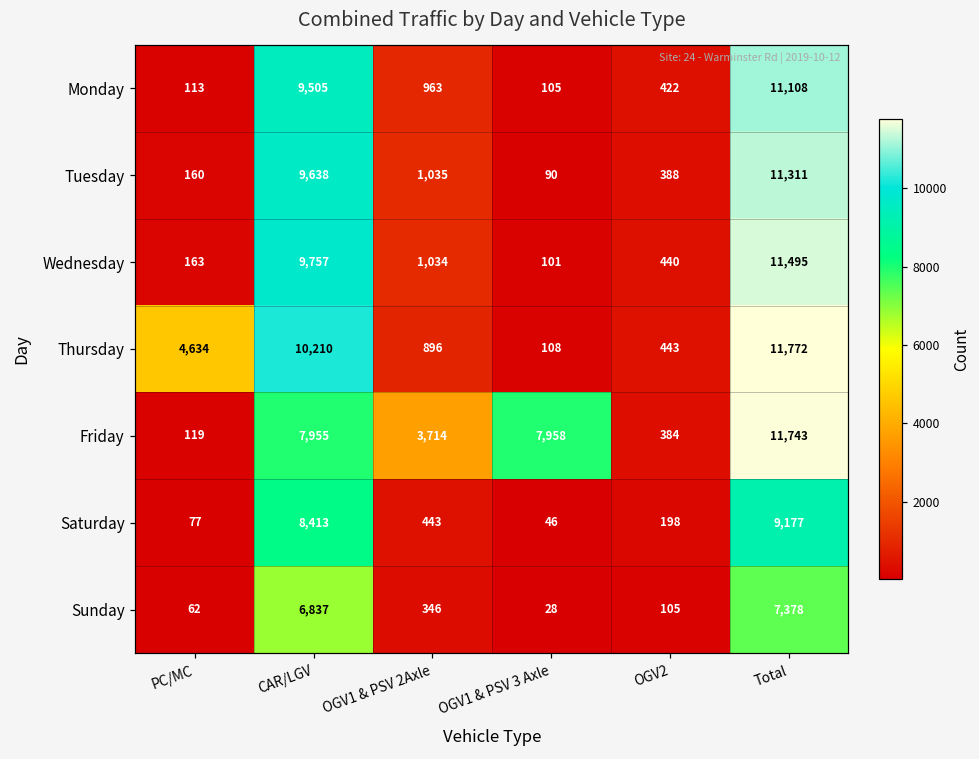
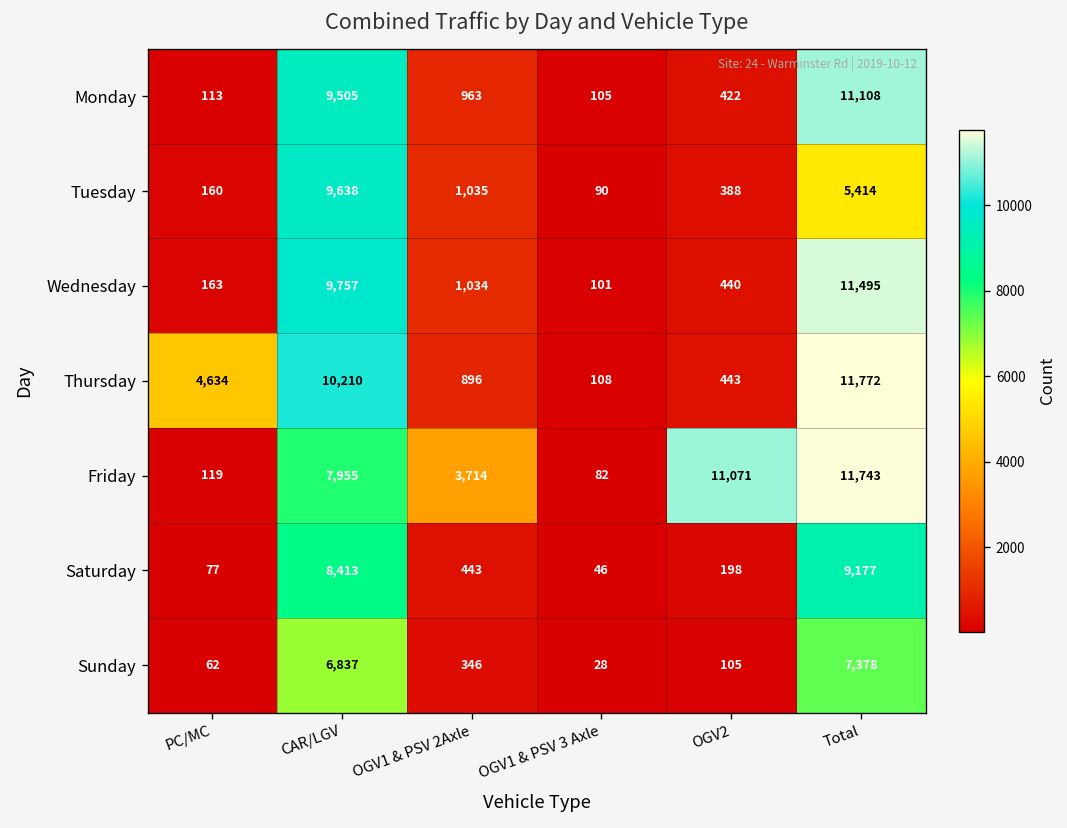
  {
    "Monday": {
      "PC/MC": "113",
      "CAR/LGV": "9,505",
      "OGV1 & PSV 2Axle": "963",
      "OGV1 & PSV 3 Axle": "105",
      "OGV2": "422"
    },
    "Tuesday": {
      "PC/MC": "160",
      "CAR/LGV": "9,638",
      "OGV1 & PSV 2Axle": "1,035",
      "OGV1 & PSV 3 Axle": "90",
      "OGV2": "388",
-     "Total": "11,311"
+     "Total": "5,414"
    },
    "Wednesday": {
      "PC/MC": "163",
      "CAR/LGV": "9,757",
      "OGV1 & PSV 2Axle": "1,034",
      "OGV1 & PSV 3 Axle": "101",
      "OGV2": "440",
      "Total": "11,495"
    },
    "Thursday": {
      "PC/MC": "4,634",
      "CAR/LGV": "10,210",
      "OGV1 & PSV 2Axle": "896",
      "OGV1 & PSV 3 Axle": "108",
      "OGV2": "443",
      "Total": "11,772"
    },
    "Friday": {
      "PC/MC": "119",
      "CAR/LGV": "7,955",
      "OGV1 & PSV 2Axle": "3,714",
-     "OGV1 & PSV 3 Axle": "7,958",
-     "OGV2": "384",
+     "OGV1 & PSV 3 Axle": "82",
+     "OGV2": "11,071",
      "Total": "11,743"
    },
    "Saturday": {
      "PC/MC": "77",
      "CAR/LGV": "8,413",
      "OGV1 & PSV 2Axle": "443",
      "OGV1 & PSV 3 Axle": "46",
      "OGV2": "198",
      "Total": "9,177"
    },
    "Sunday": {
      "PC/MC": "62",
      "CAR/LGV": "6,837",
      "OGV1 & PSV 2Axle": "346",
      "OGV1 & PSV 3 Axle": "28",
      "OGV2": "105",
      "Total": "7,378"
    }
  }
